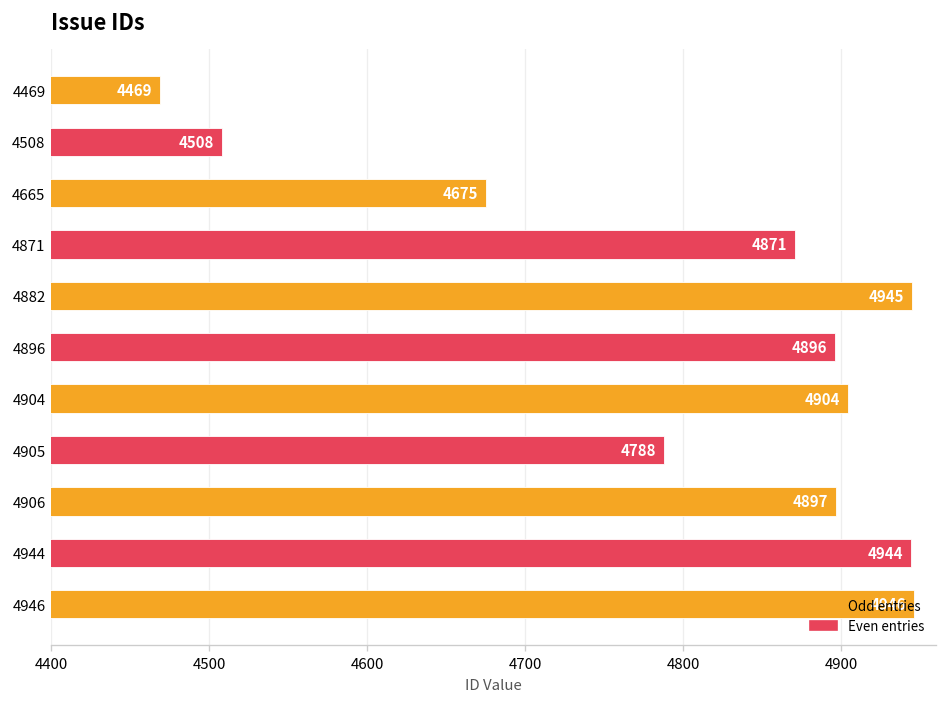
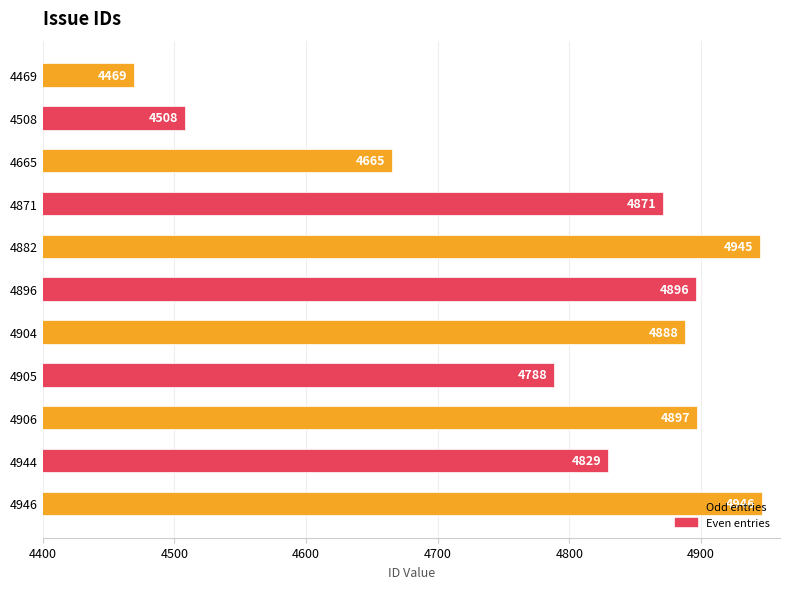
  {
    "4469": 4469,
    "4508": 4508,
-   "4665": 4675,
+   "4665": 4665,
    "4871": 4871,
    "4882": 4945,
    "4896": 4896,
-   "4904": 4904,
+   "4904": 4888,
    "4905": 4788,
    "4906": 4897,
-   "4944": 4944,
+   "4944": 4829,
    "4946": 4946
  }
